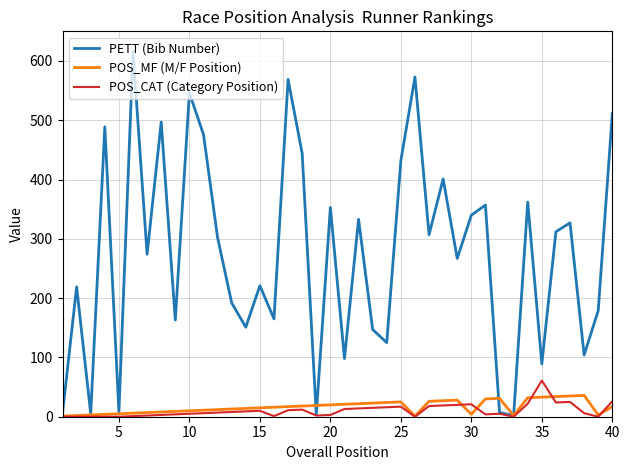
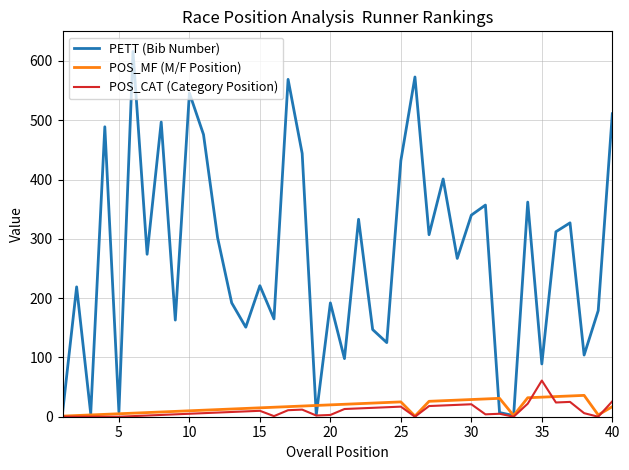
  {
    "PETT (Bib Number)": {
      "15": 220,
-     "20": 350,
+     "20": 190,
      "25": 430,
      "30": 340,
      "35": 90,
      "40": 510
    },
    "POS_MF (M/F Position)": {
      "10": 10,
      "15": 20,
      "20": 20,
      "25": 30,
-     "30": 0,
+     "30": 30,
      "35": 30,
      "40": 20
    },
    "POS_CAT (Category Position)": {
      "5": 0,
      "10": 10,
      "15": 10,
      "20": 0,
      "25": 20,
      "30": 20,
      "35": 60,
      "40": 30
    }
  }
